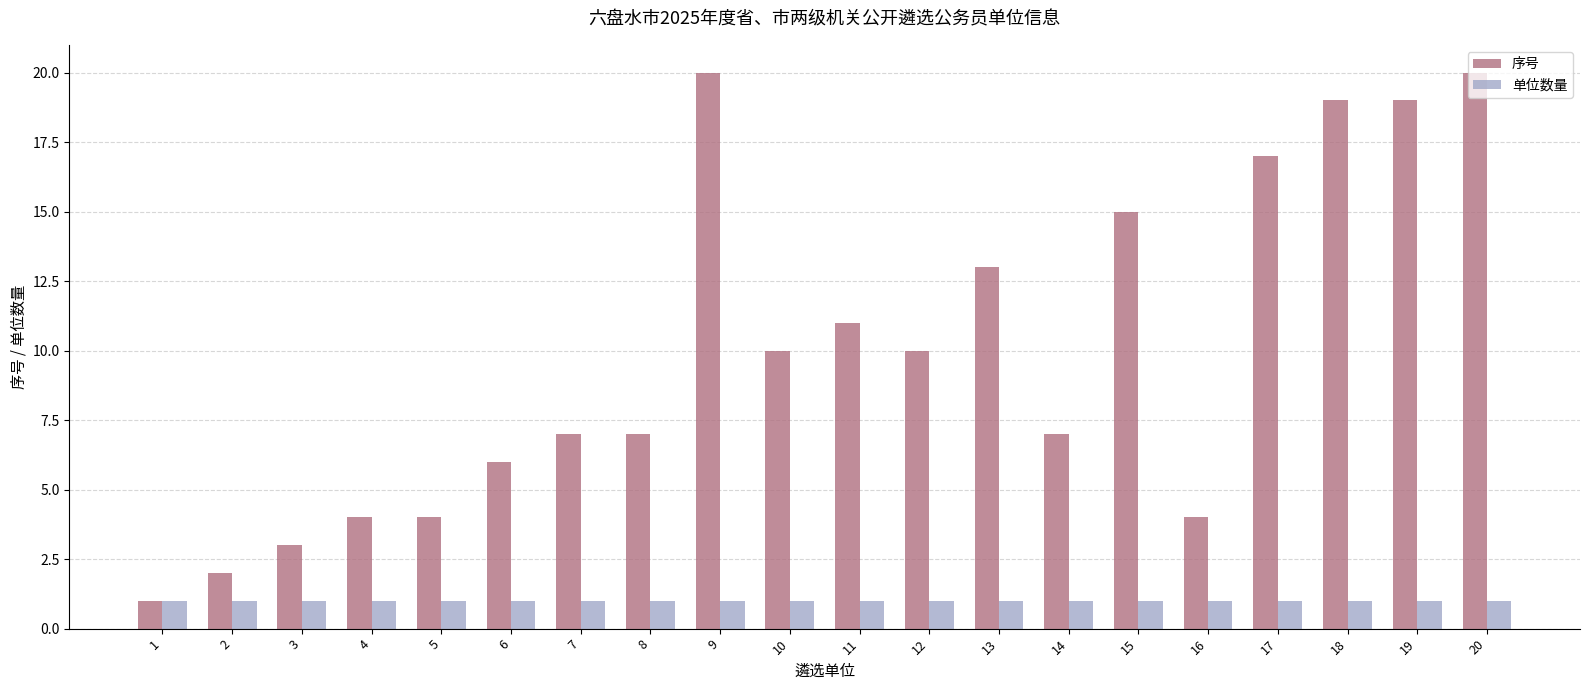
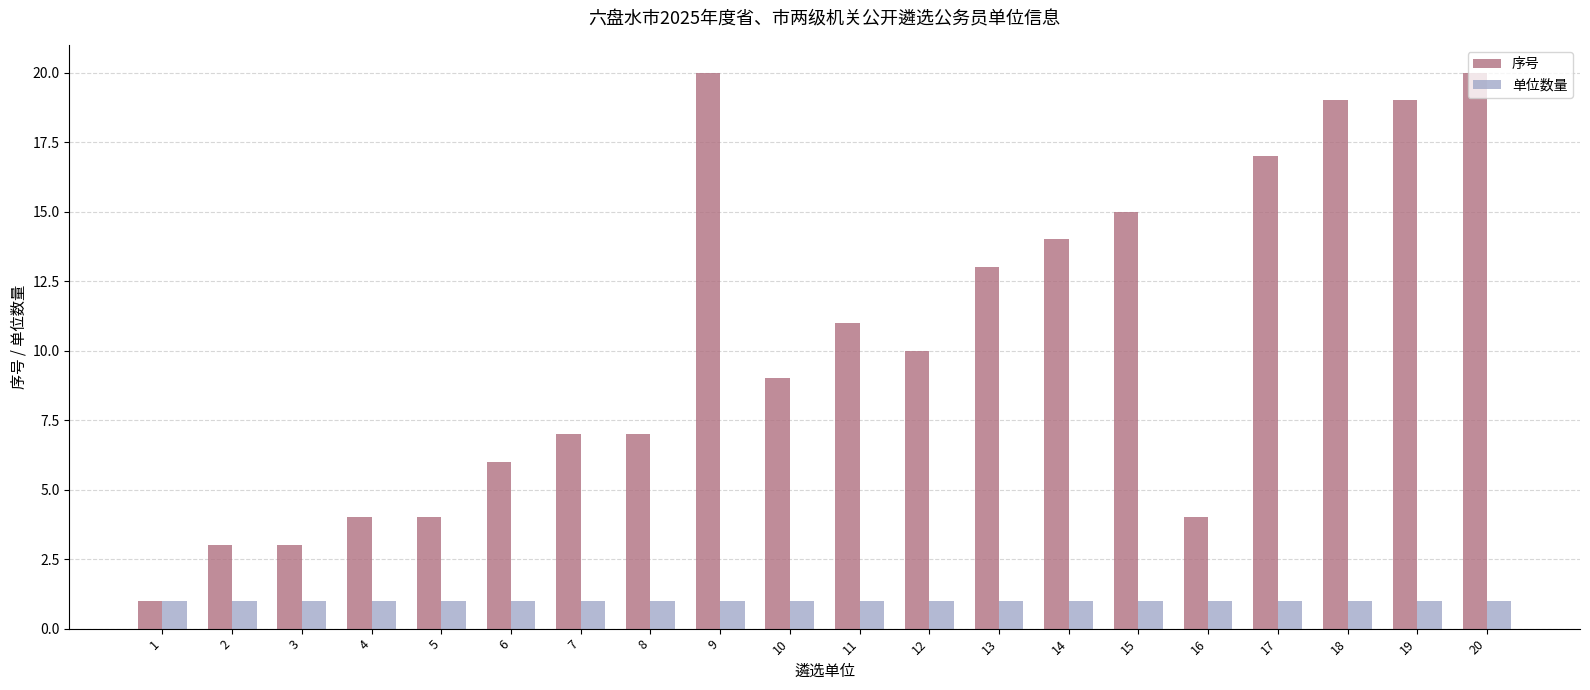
  {
    "序号": {
      "1": 1,
-     "2": 2,
+     "2": 3,
      "3": 3,
      "4": 4,
      "5": 4,
      "6": 6,
      "7": 7,
      "8": 7,
      "9": 20,
-     "10": 10,
+     "10": 9,
      "11": 11,
      "12": 10,
      "13": 13,
-     "14": 7,
+     "14": 14,
      "15": 15,
      "16": 4,
      "17": 17,
      "18": 19,
      "19": 19
    },
    "单位数量": {
      "1": 1,
      "2": 1,
      "3": 1,
      "4": 1,
      "5": 1,
      "6": 1,
      "7": 1,
      "8": 1,
      "9": 1,
      "10": 1,
      "11": 1,
      "12": 1,
      "13": 1,
      "14": 1,
      "15": 1,
      "16": 1,
      "17": 1,
      "18": 1,
      "19": 1,
      "20": 1
    }
  }
